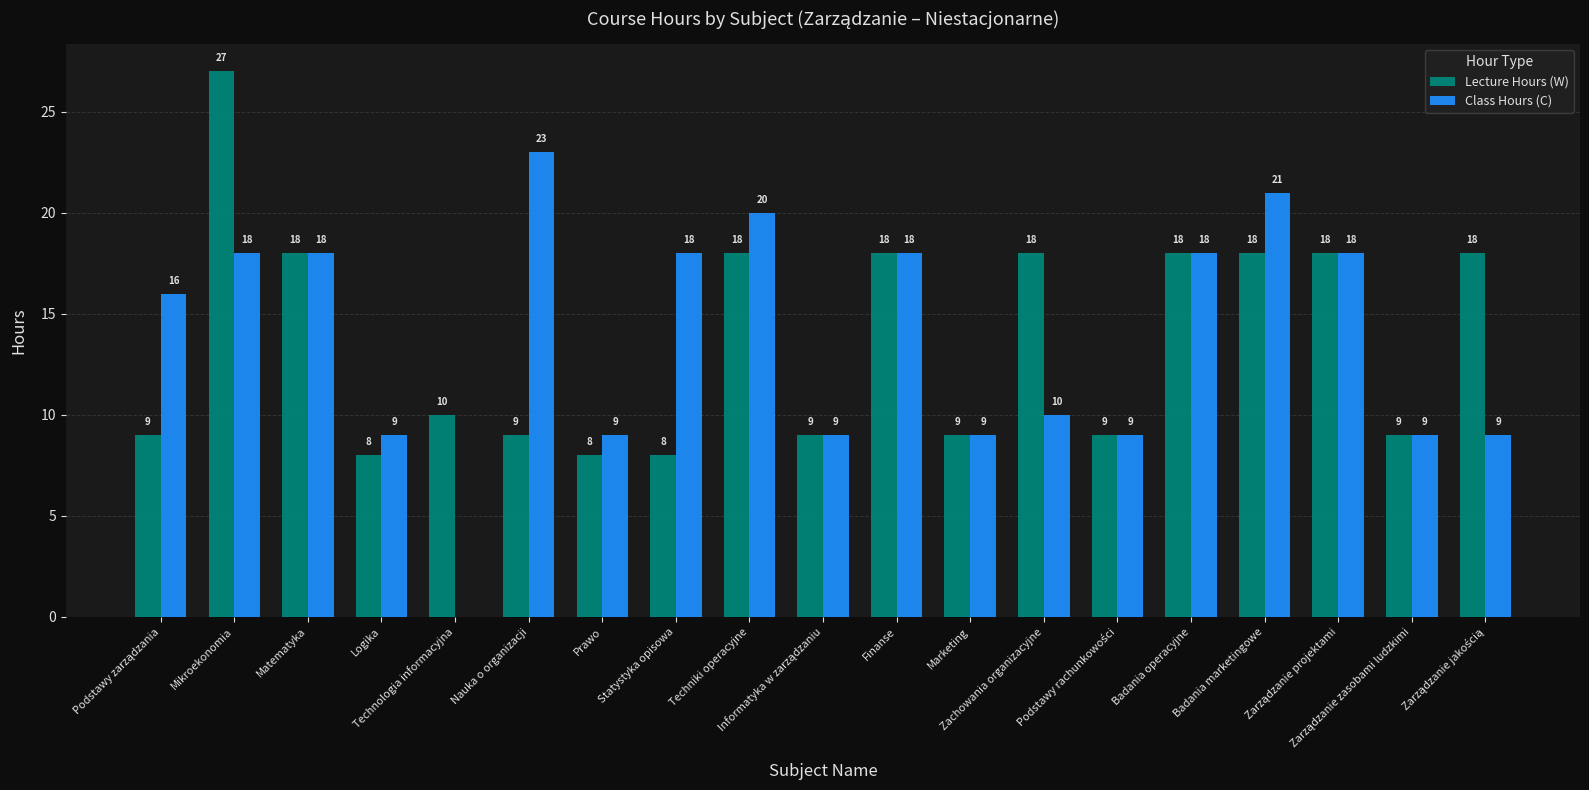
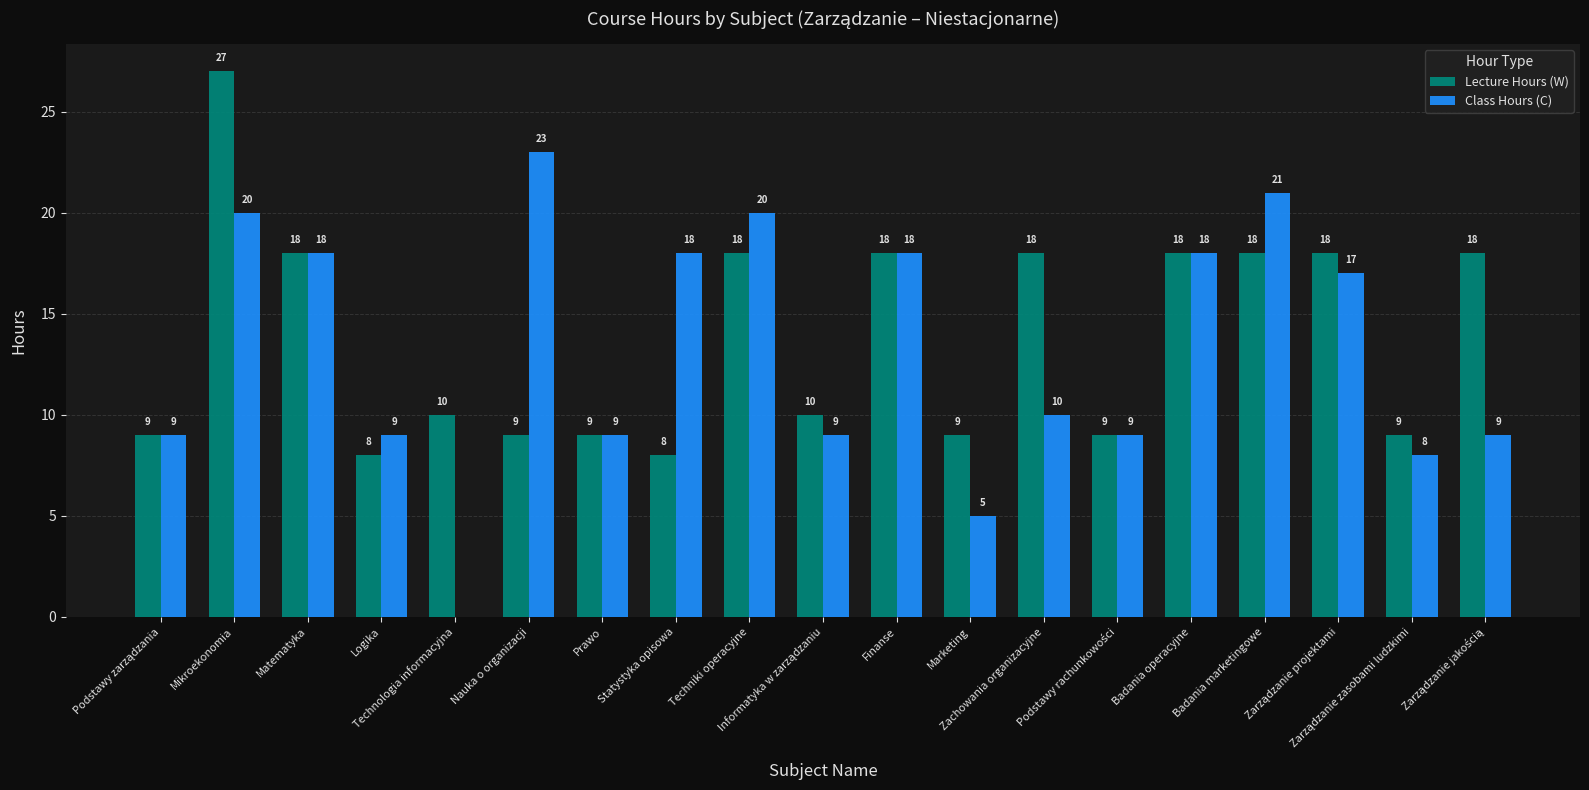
  {
    "Lecture Hours (W)": {
      "Podstawy zarządzania": 9,
      "Mikroekonomia": 27,
      "Matematyka": 18,
      "Logika": 8,
      "Technologia informacyjna": 10,
      "Nauka o organizacji": 9,
-     "Prawo": 8,
+     "Prawo": 9,
      "Statystyka opisowa": 8,
      "Techniki operacyjne": 18,
-     "Informatyka w zarządzaniu": 9,
+     "Informatyka w zarządzaniu": 10,
      "Finanse": 18,
      "Marketing": 9,
      "Zachowania organizacyjne": 18,
      "Podstawy rachunkowości": 9,
      "Badania operacyjne": 18,
      "Badania marketingowe": 18,
      "Zarządzanie projektami": 18,
      "Zarządzanie zasobami ludzkimi": 9,
      "Zarządzanie jakością": 18
    },
    "Class Hours (C)": {
-     "Podstawy zarządzania": 16,
-     "Mikroekonomia": 18,
+     "Podstawy zarządzania": 9,
+     "Mikroekonomia": 20,
      "Matematyka": 18,
      "Logika": 9,
      "Nauka o organizacji": 23,
      "Prawo": 9,
      "Statystyka opisowa": 18,
      "Techniki operacyjne": 20,
      "Informatyka w zarządzaniu": 9,
      "Finanse": 18,
-     "Marketing": 9,
+     "Marketing": 5,
      "Zachowania organizacyjne": 10,
      "Podstawy rachunkowości": 9,
      "Badania operacyjne": 18,
      "Badania marketingowe": 21,
-     "Zarządzanie projektami": 18,
-     "Zarządzanie zasobami ludzkimi": 9,
+     "Zarządzanie projektami": 17,
+     "Zarządzanie zasobami ludzkimi": 8,
      "Zarządzanie jakością": 9
    }
  }
